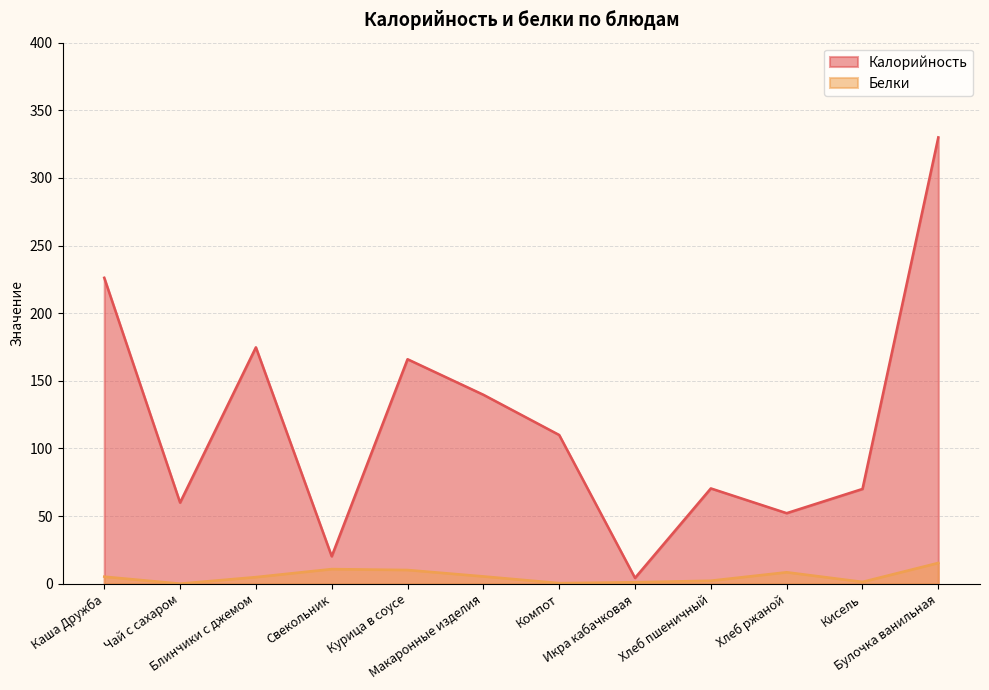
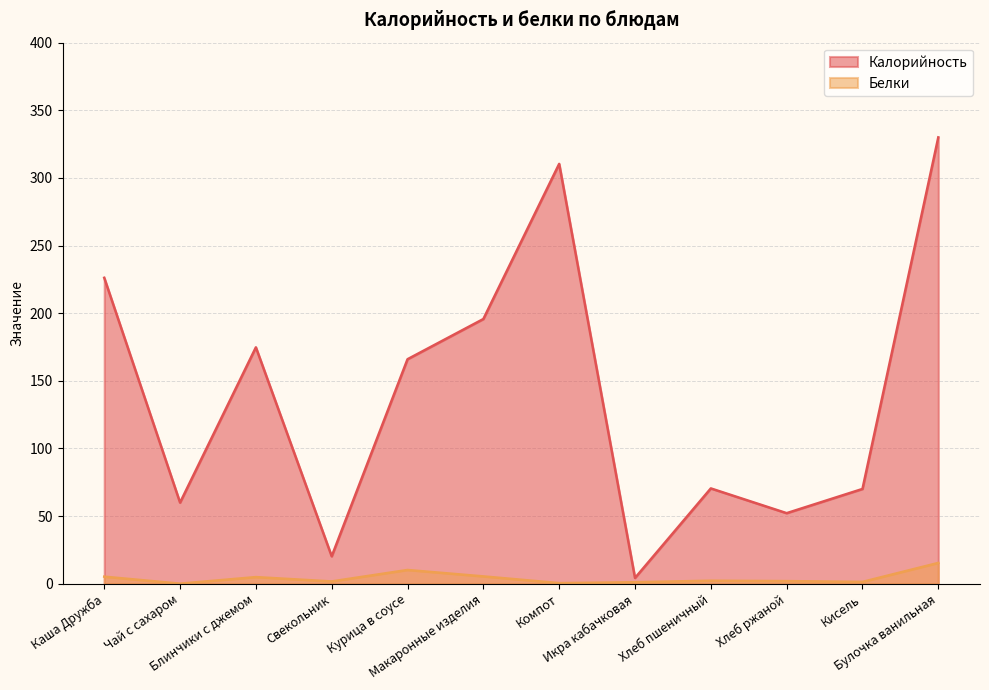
  {
    "Калорийность": {
      "Каша Дружба": 226,
      "Чай с сахаром": 60,
      "Блинчики с джемом": 175,
      "Свекольник": 20,
      "Курица в соусе": 166,
-     "Макаронные изделия": 140,
-     "Компот": 110,
+     "Макаронные изделия": 196,
+     "Компот": 310,
      "Икра кабачковая": 4,
      "Хлеб пшеничный": 71,
      "Хлеб ржаной": 52,
      "Кисель": 70,
      "Булочка ванильная": 330
    },
    "Белки": {
      "Каша Дружба": 5,
      "Чай с сахаром": 0,
      "Блинчики с джемом": 5,
-     "Свекольник": 11,
+     "Свекольник": 2,
      "Курица в соусе": 10,
      "Макаронные изделия": 5,
      "Компот": 1,
      "Икра кабачковая": 1,
      "Хлеб пшеничный": 2,
-     "Хлеб ржаной": 9,
+     "Хлеб ржаной": 2,
      "Кисель": 1,
      "Булочка ванильная": 15
    }
  }
